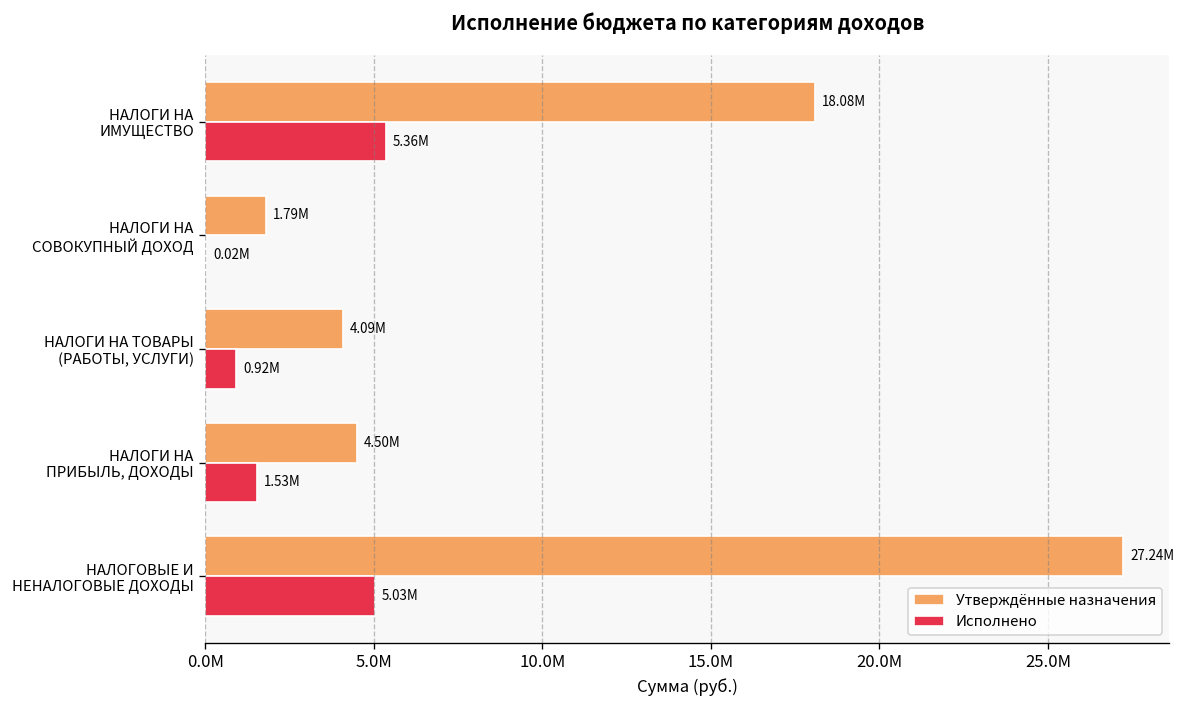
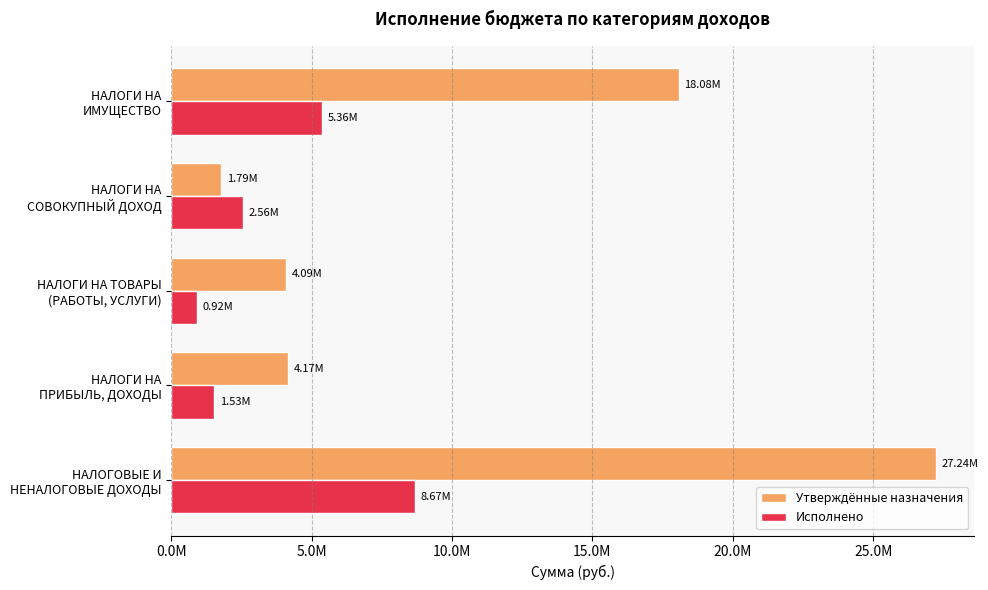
  {
    "Утверждённые назначения": {
      "НАЛОГИ НА ИМУЩЕСТВО": "18.08M",
      "НАЛОГИ НА СОВОКУПНЫЙ ДОХОД": "1.79M",
      "НАЛОГИ НА ТОВАРЫ (РАБОТЫ, УСЛУГИ)": "4.09M",
-     "НАЛОГИ НА ПРИБЫЛЬ, ДОХОДЫ": "4.50M",
+     "НАЛОГИ НА ПРИБЫЛЬ, ДОХОДЫ": "4.17M",
      "НАЛОГОВЫЕ И НЕНАЛОГОВЫЕ ДОХОДЫ": "27.24M"
    },
    "Исполнено": {
      "НАЛОГИ НА ИМУЩЕСТВО": "5.36M",
-     "НАЛОГИ НА СОВОКУПНЫЙ ДОХОД": "0.02M",
+     "НАЛОГИ НА СОВОКУПНЫЙ ДОХОД": "2.56M",
      "НАЛОГИ НА ТОВАРЫ (РАБОТЫ, УСЛУГИ)": "0.92M",
      "НАЛОГИ НА ПРИБЫЛЬ, ДОХОДЫ": "1.53M",
-     "НАЛОГОВЫЕ И НЕНАЛОГОВЫЕ ДОХОДЫ": "5.03M"
+     "НАЛОГОВЫЕ И НЕНАЛОГОВЫЕ ДОХОДЫ": "8.67M"
    }
  }
